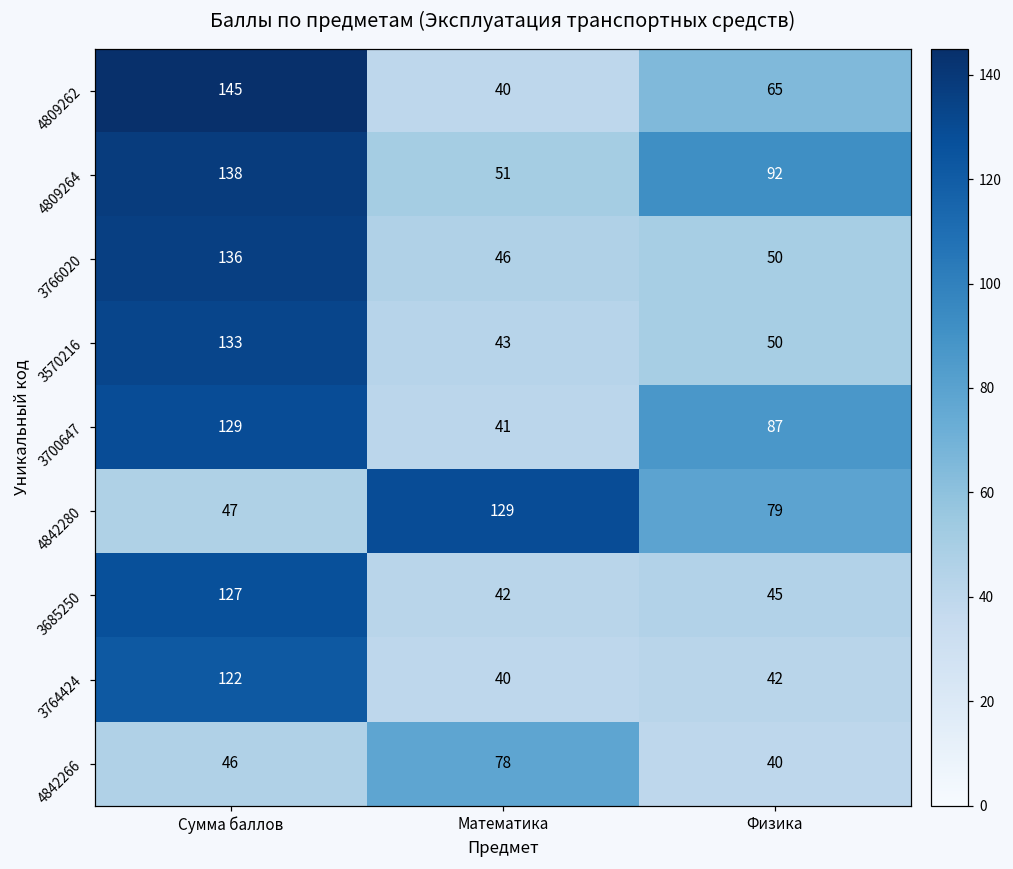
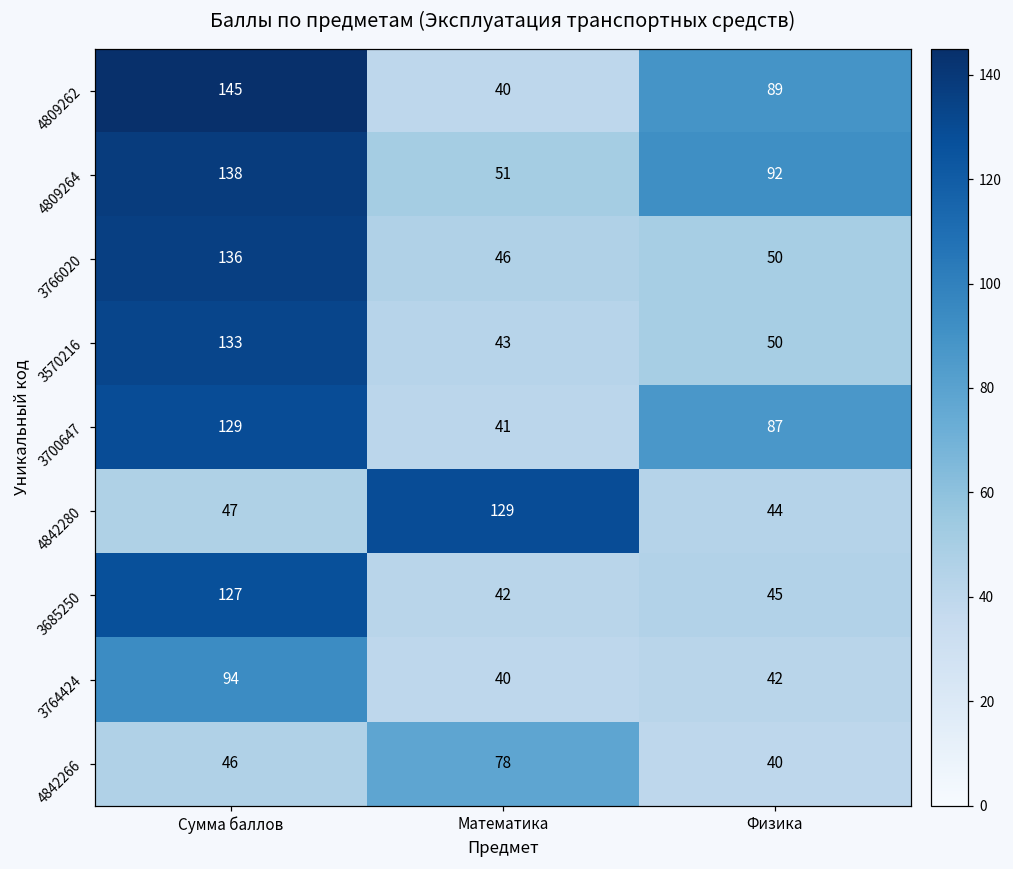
  {
    "4809262": {
      "Сумма баллов": 145,
      "Математика": 40,
-     "Физика": 65
+     "Физика": 89
    },
    "4809264": {
      "Сумма баллов": 138,
      "Математика": 51,
      "Физика": 92
    },
    "3766020": {
      "Сумма баллов": 136,
      "Математика": 46,
      "Физика": 50
    },
    "3570216": {
      "Сумма баллов": 133,
      "Математика": 43,
      "Физика": 50
    },
    "3700647": {
      "Сумма баллов": 129,
      "Математика": 41,
      "Физика": 87
    },
    "4842280": {
      "Сумма баллов": 47,
      "Математика": 129,
-     "Физика": 79
+     "Физика": 44
    },
    "3685250": {
      "Сумма баллов": 127,
      "Математика": 42,
      "Физика": 45
    },
    "3764424": {
-     "Сумма баллов": 122,
+     "Сумма баллов": 94,
      "Математика": 40,
      "Физика": 42
    },
    "4842266": {
      "Сумма баллов": 46,
      "Математика": 78,
      "Физика": 40
    }
  }
